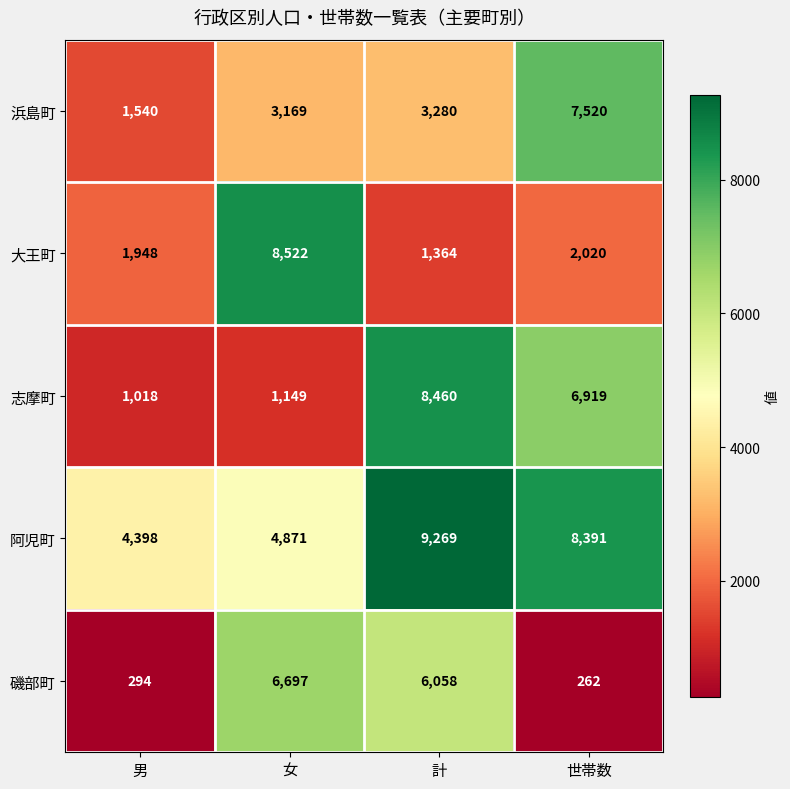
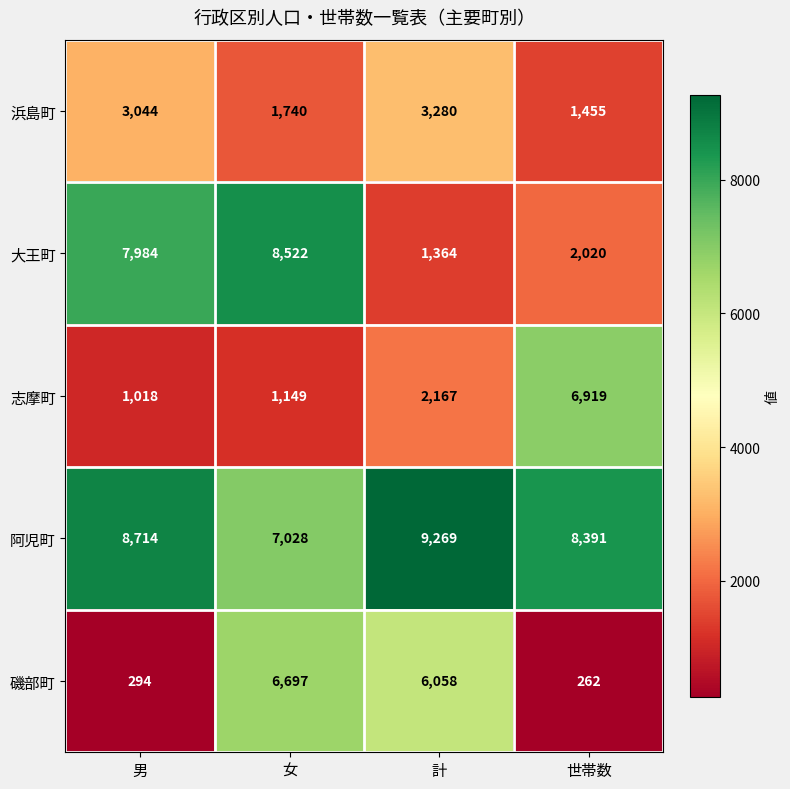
  {
    "浜島町": {
-     "男": "1,540",
-     "女": "3,169",
+     "男": "3,044",
+     "女": "1,740",
      "計": "3,280",
-     "世帯数": "7,520"
+     "世帯数": "1,455"
    },
    "大王町": {
-     "男": "1,948",
+     "男": "7,984",
      "女": "8,522",
      "計": "1,364",
      "世帯数": "2,020"
    },
    "志摩町": {
      "男": "1,018",
      "女": "1,149",
-     "計": "8,460",
+     "計": "2,167",
      "世帯数": "6,919"
    },
    "阿児町": {
-     "男": "4,398",
-     "女": "4,871",
+     "男": "8,714",
+     "女": "7,028",
      "計": "9,269",
      "世帯数": "8,391"
    },
    "磯部町": {
      "男": "294",
      "女": "6,697",
      "計": "6,058",
      "世帯数": "262"
    }
  }
